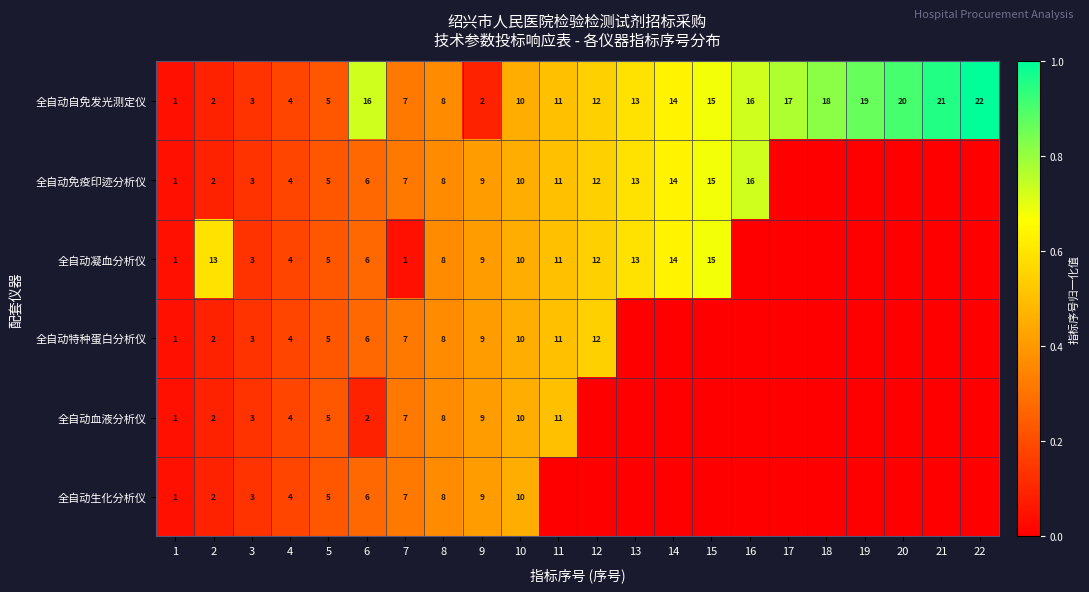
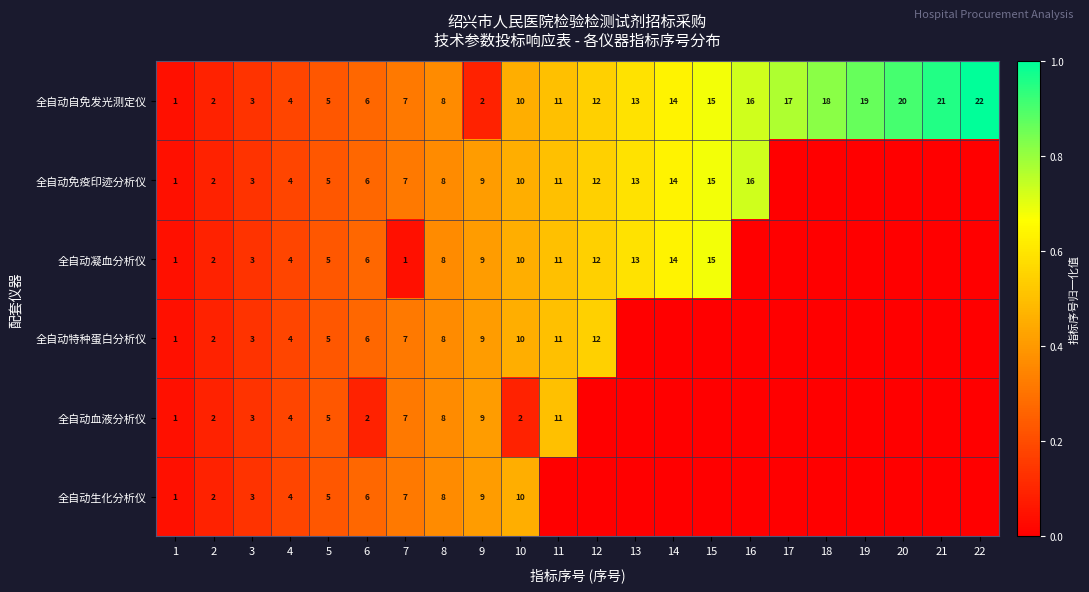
  {
    "全自动自免发光测定仪": {
      "1": 1,
      "2": 2,
      "3": 3,
      "4": 4,
      "5": 5,
-     "6": 16,
+     "6": 6,
      "7": 7,
      "8": 8,
      "9": 2,
      "10": 10,
      "11": 11,
      "12": 12,
      "13": 13,
      "14": 14,
      "15": 15,
      "16": 16,
      "17": 17,
      "18": 18,
      "19": 19,
      "20": 20,
      "21": 21,
      "22": 22
    },
    "全自动免疫印迹分析仪": {
      "1": 1,
      "2": 2,
      "3": 3,
      "4": 4,
      "5": 5,
      "6": 6,
      "7": 7,
      "8": 8,
      "9": 9,
      "10": 10,
      "11": 11,
      "12": 12,
      "13": 13,
      "14": 14,
      "15": 15,
      "16": 16
    },
    "全自动凝血分析仪": {
      "1": 1,
-     "2": 13,
+     "2": 2,
      "3": 3,
      "4": 4,
      "5": 5,
      "6": 6,
      "7": 1,
      "8": 8,
      "9": 9,
      "10": 10,
      "11": 11,
      "12": 12,
      "13": 13,
      "14": 14,
      "15": 15
    },
    "全自动特种蛋白分析仪": {
      "1": 1,
      "2": 2,
      "3": 3,
      "4": 4,
      "5": 5,
      "6": 6,
      "7": 7,
      "8": 8,
      "9": 9,
      "10": 10,
      "11": 11,
      "12": 12
    },
    "全自动血液分析仪": {
      "1": 1,
      "2": 2,
      "3": 3,
      "4": 4,
      "5": 5,
      "6": 2,
      "7": 7,
      "8": 8,
      "9": 9,
-     "10": 10,
+     "10": 2,
      "11": 11
    },
    "全自动生化分析仪": {
      "1": 1,
      "2": 2,
      "3": 3,
      "4": 4,
      "5": 5,
      "6": 6,
      "7": 7,
      "8": 8,
      "9": 9,
      "10": 10
    }
  }
